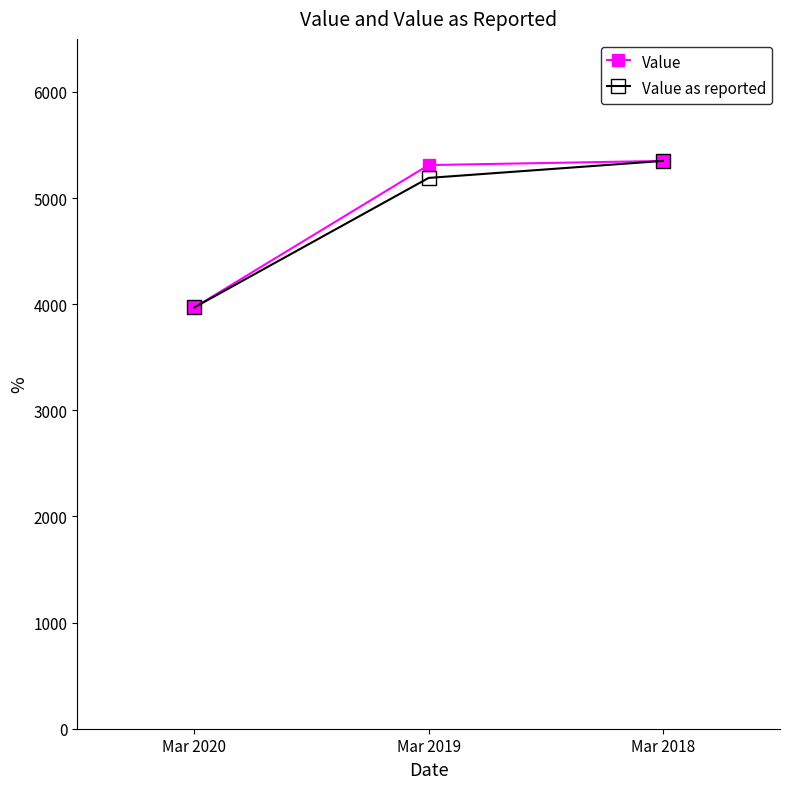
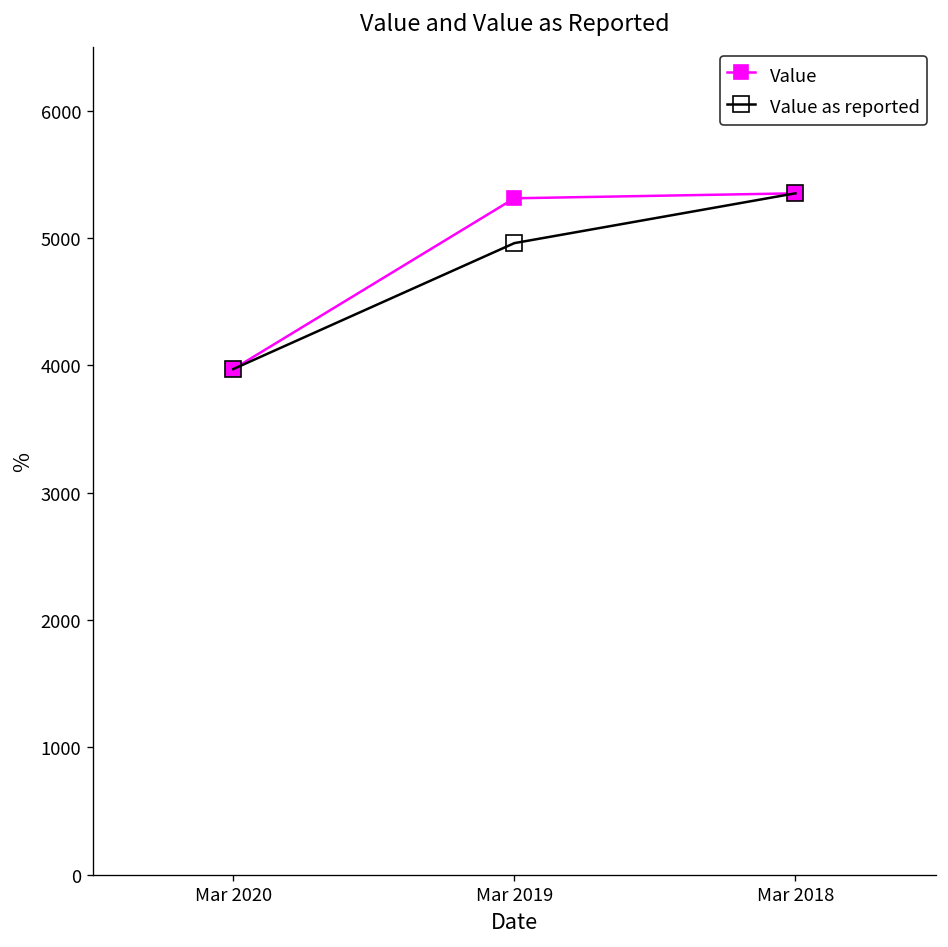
  {
    "Value": {
      "Mar 2019": 5310
    },
    "Value as reported": {
-     "Mar 2019": 5190
+     "Mar 2019": 4960
    }
  }
